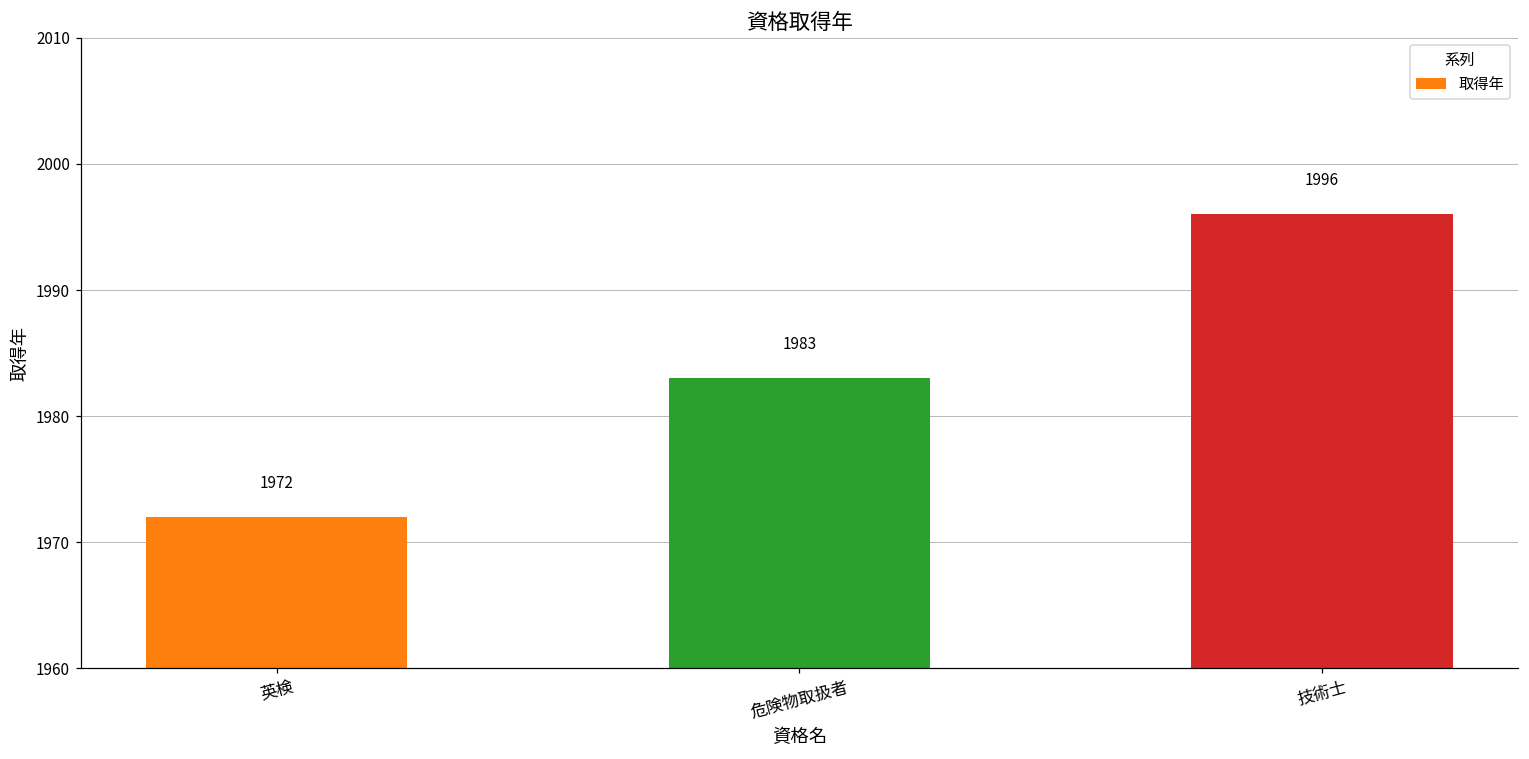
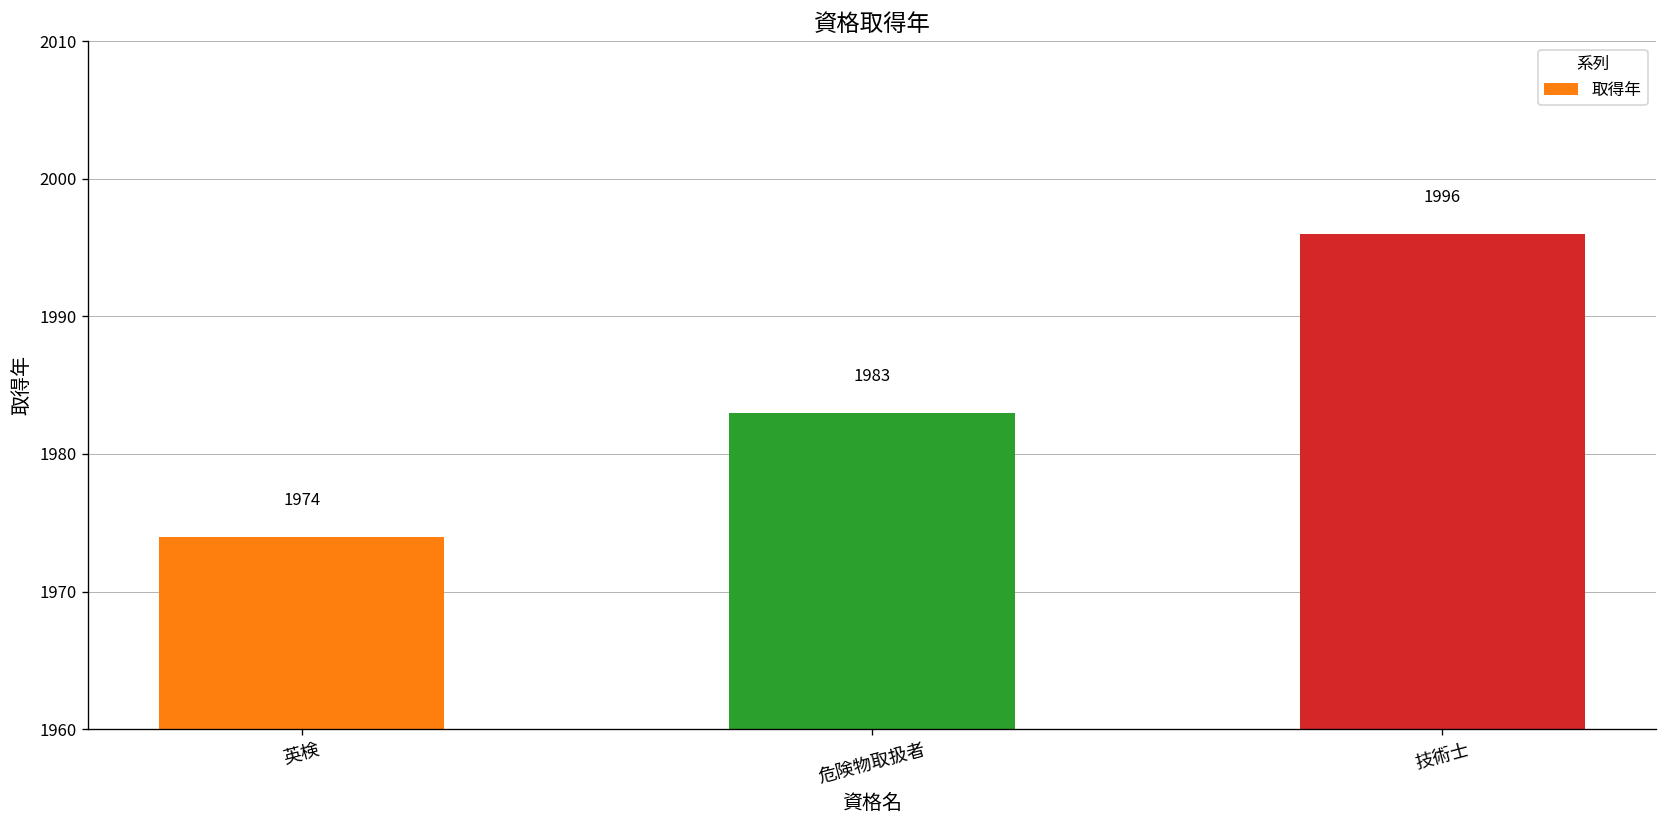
  {
-   "英検": 1972,
+   "英検": 1974,
    "危険物取扱者": 1983,
    "技術士": 1996
  }
